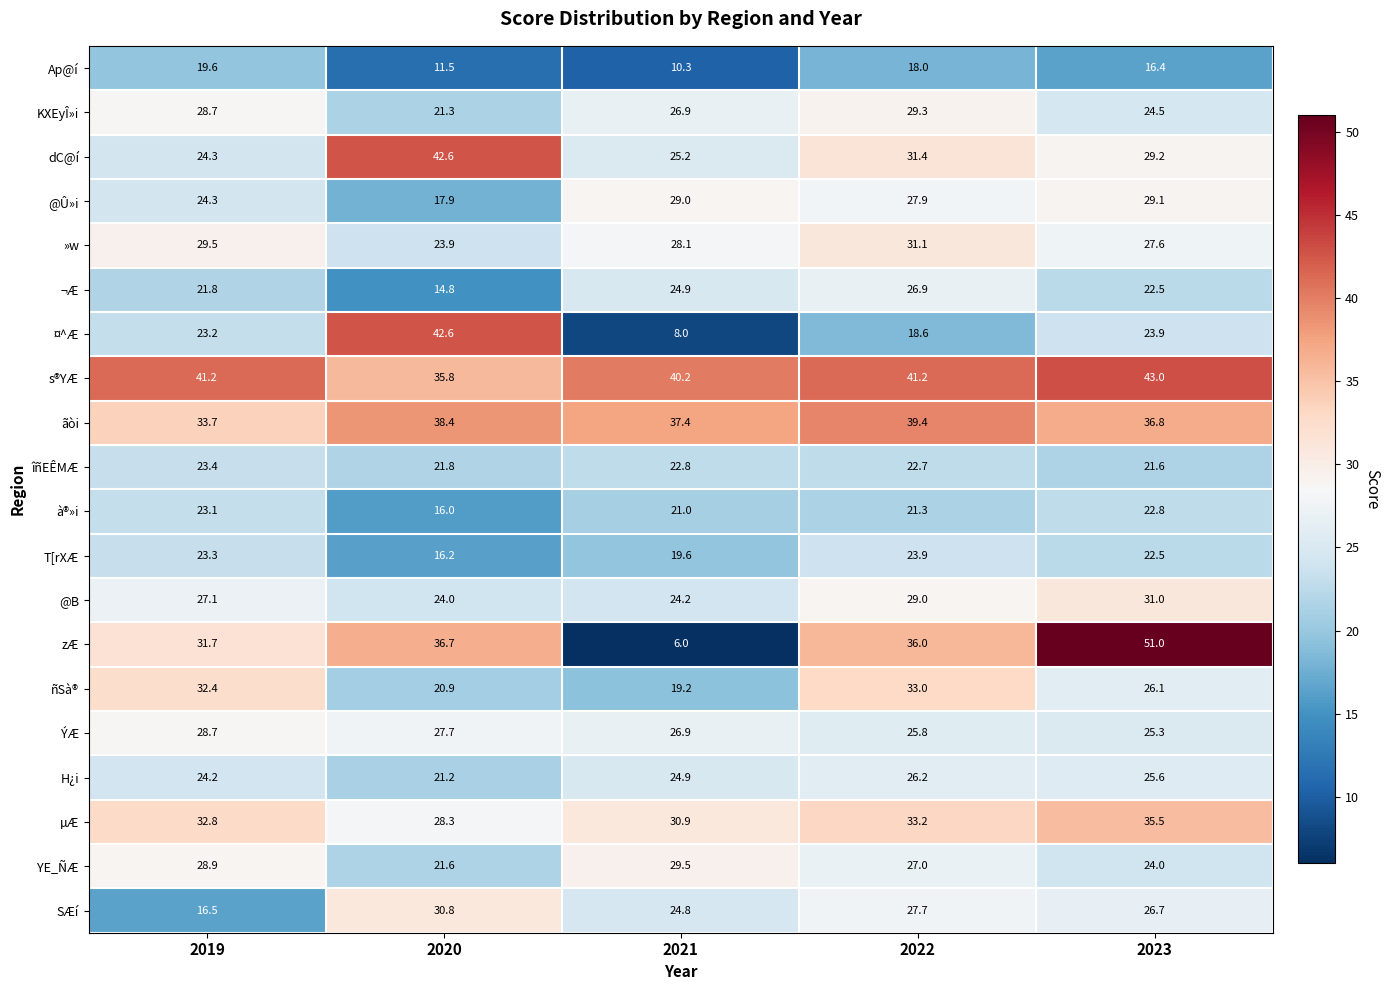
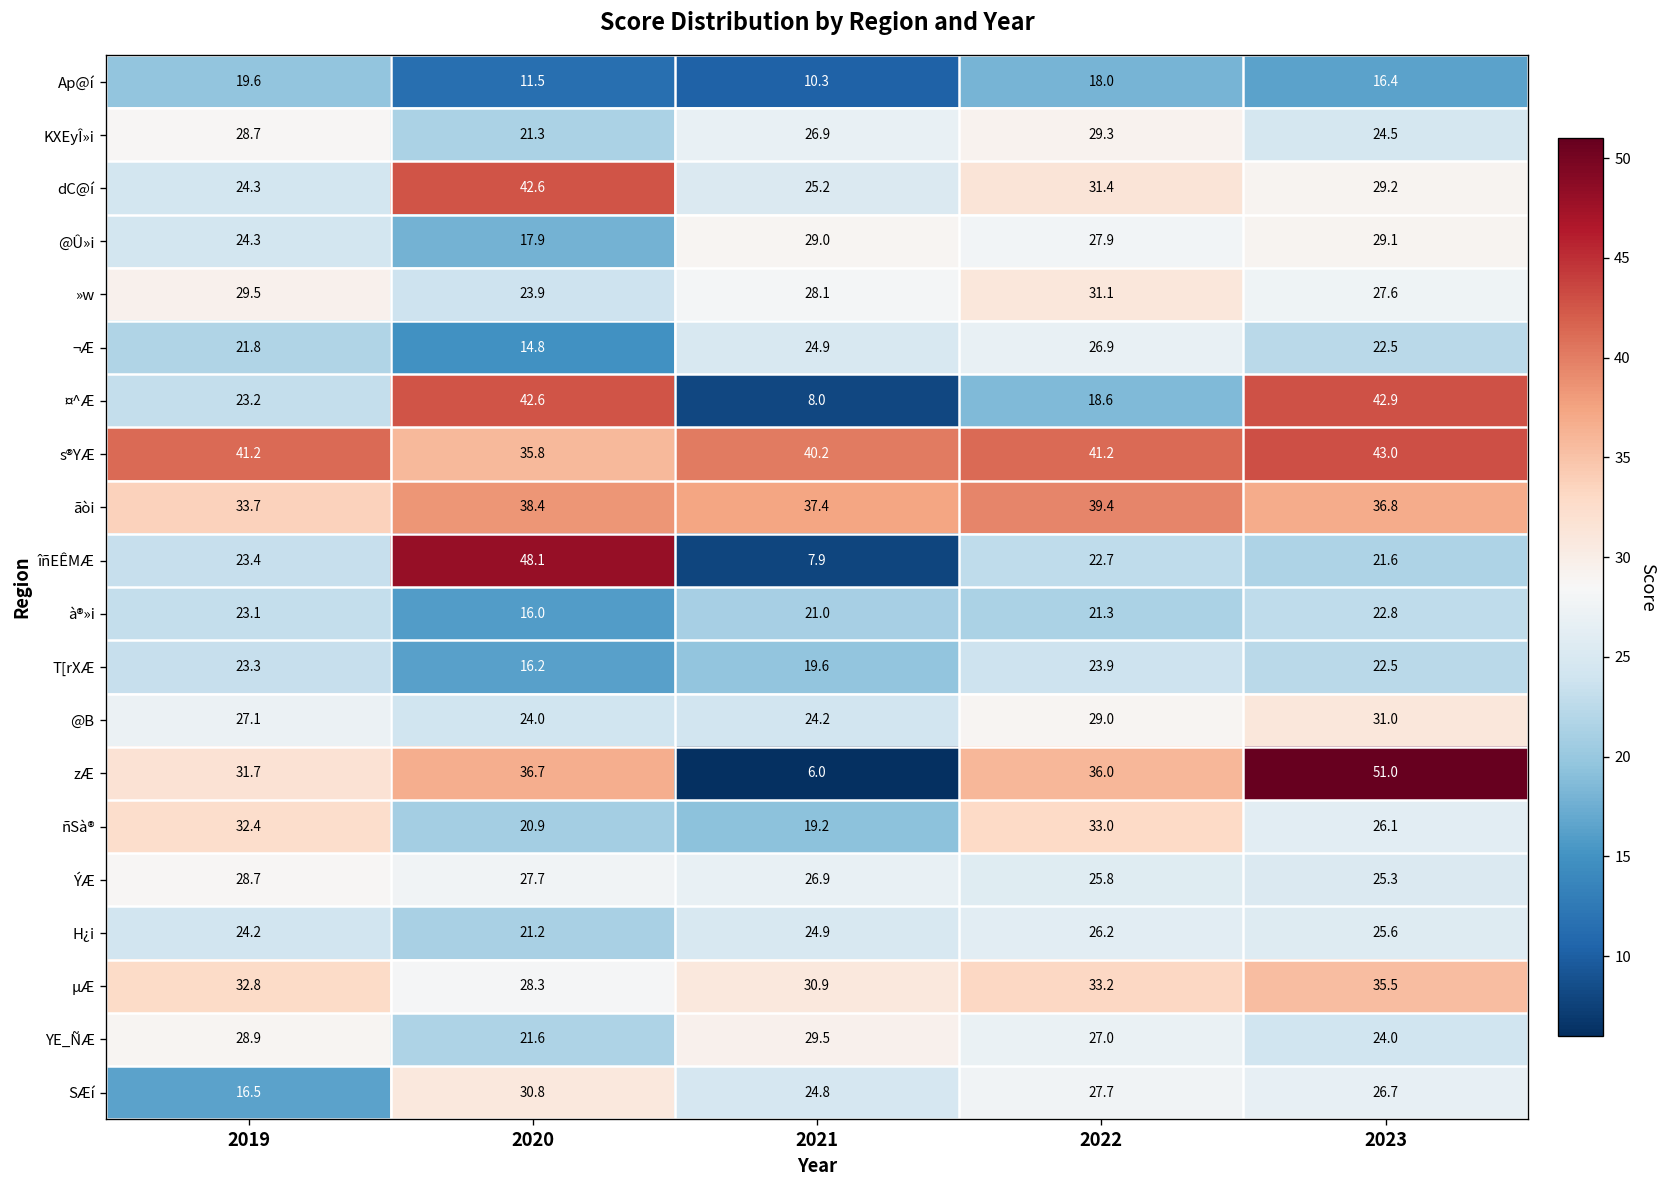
  {
    "Ap@í": {
      "2019": 19.6,
      "2020": 11.5,
      "2021": 10.3,
      "2022": 18.0,
      "2023": 16.4
    },
    "KXEyÎ»i": {
      "2019": 28.7,
      "2020": 21.3,
      "2021": 26.9,
      "2022": 29.3,
      "2023": 24.5
    },
    "dC@í": {
      "2019": 24.3,
      "2020": 42.6,
      "2021": 25.2,
      "2022": 31.4,
      "2023": 29.2
    },
    "@Û»i": {
      "2019": 24.3,
      "2020": 17.9,
      "2021": 29.0,
      "2022": 27.9,
      "2023": 29.1
    },
    "»w": {
      "2019": 29.5,
      "2020": 23.9,
      "2021": 28.1,
      "2022": 31.1,
      "2023": 27.6
    },
    "¬Æ": {
      "2019": 21.8,
      "2020": 14.8,
      "2021": 24.9,
      "2022": 26.9,
      "2023": 22.5
    },
    "¤^Æ": {
      "2019": 23.2,
      "2020": 42.6,
      "2021": 8.0,
      "2022": 18.6,
-     "2023": 23.9
+     "2023": 42.9
    },
    "s®YÆ": {
      "2019": 41.2,
      "2020": 35.8,
      "2021": 40.2,
      "2022": 41.2,
      "2023": 43.0
    },
    "ãòi": {
      "2019": 33.7,
      "2020": 38.4,
      "2021": 37.4,
      "2022": 39.4,
      "2023": 36.8
    },
    "îñEÊMÆ": {
      "2019": 23.4,
-     "2020": 21.8,
-     "2021": 22.8,
+     "2020": 48.1,
+     "2021": 7.9,
      "2022": 22.7,
      "2023": 21.6
    },
    "à®»i": {
      "2019": 23.1,
      "2020": 16.0,
      "2021": 21.0,
      "2022": 21.3,
      "2023": 22.8
    },
    "T[rXÆ": {
      "2019": 23.3,
      "2020": 16.2,
      "2021": 19.6,
      "2022": 23.9,
      "2023": 22.5
    },
    "@B": {
      "2019": 27.1,
      "2020": 24.0,
      "2021": 24.2,
      "2022": 29.0,
      "2023": 31.0
    },
    "zÆ": {
      "2019": 31.7,
      "2020": 36.7,
      "2021": 6.0,
      "2022": 36.0,
      "2023": 51.0
    },
    "ñSà®": {
      "2019": 32.4,
      "2020": 20.9,
      "2021": 19.2,
      "2022": 33.0,
      "2023": 26.1
    },
    "ÝÆ": {
      "2019": 28.7,
      "2020": 27.7,
      "2021": 26.9,
      "2022": 25.8,
      "2023": 25.3
    },
    "H¿i": {
      "2019": 24.2,
      "2020": 21.2,
      "2021": 24.9,
      "2022": 26.2,
      "2023": 25.6
    },
    "µÆ": {
      "2019": 32.8,
      "2020": 28.3,
      "2021": 30.9,
      "2022": 33.2,
      "2023": 35.5
    },
    "YE_ÑÆ": {
      "2019": 28.9,
      "2020": 21.6,
      "2021": 29.5,
      "2022": 27.0,
      "2023": 24.0
    },
    "SÆí": {
      "2019": 16.5,
      "2020": 30.8,
      "2021": 24.8,
      "2022": 27.7,
      "2023": 26.7
    }
  }
